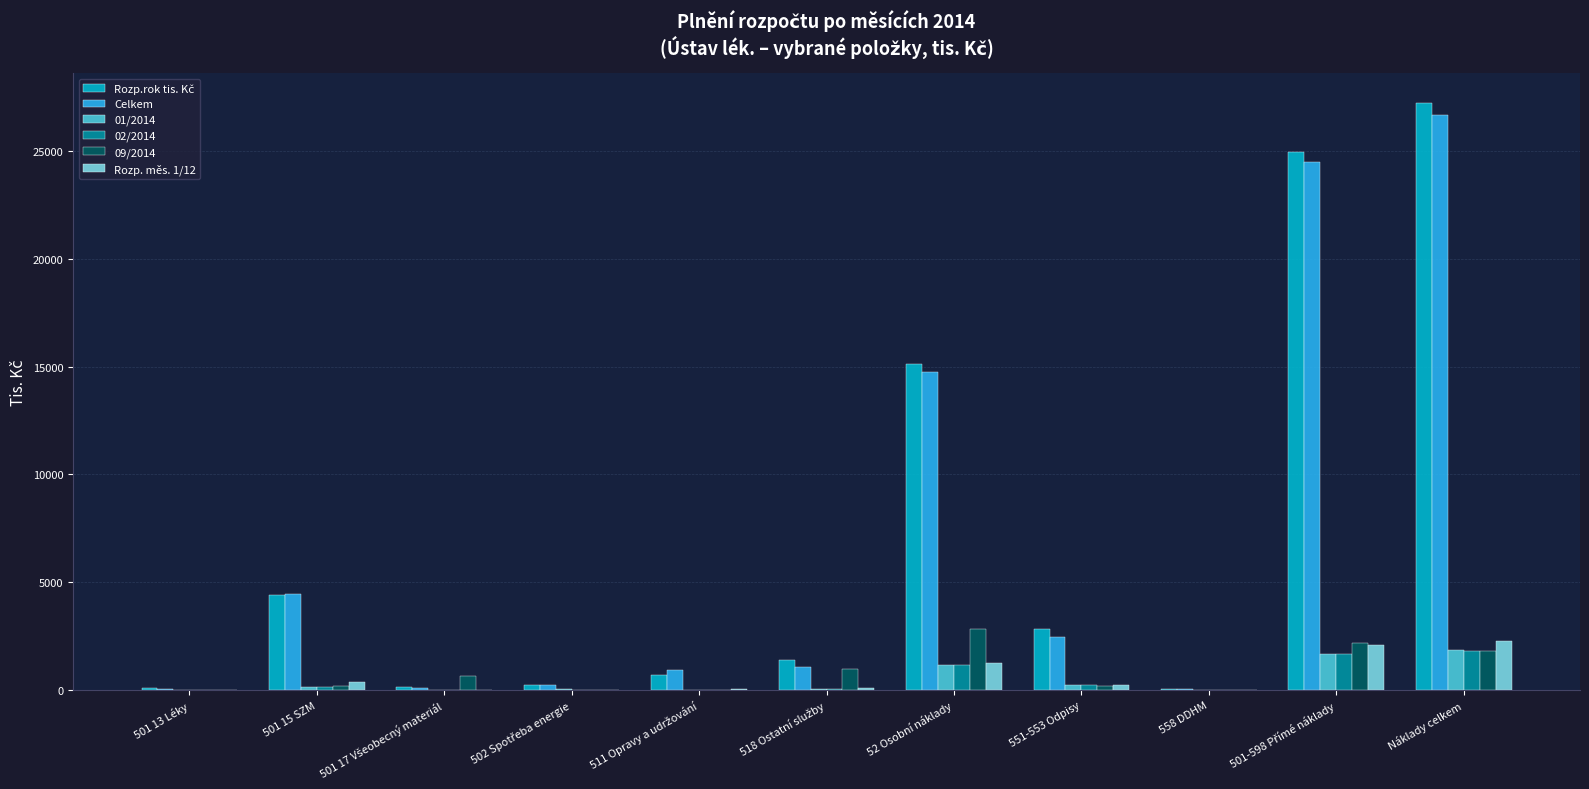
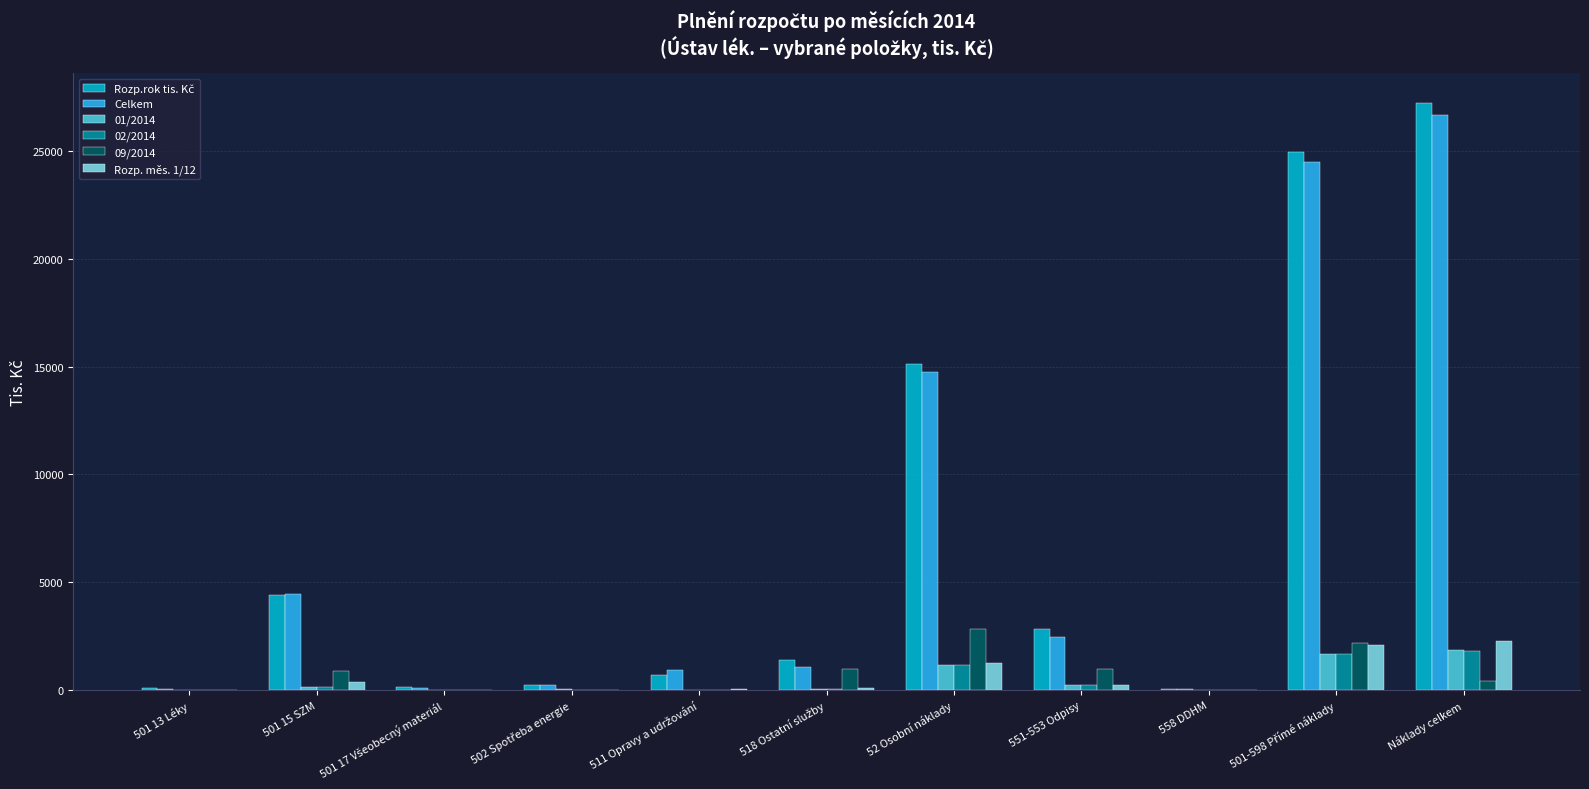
  {
    "09/2014": {
-     "501 15 SZM": 200,
-     "501 17 Všeobecný materiál": 700,
+     "501 15 SZM": 900,
+     "501 17 Všeobecný materiál": 0,
      "518 Ostatní služby": 1000,
      "52 Osobní náklady": 2800,
-     "551-553 Odpisy": 200,
+     "551-553 Odpisy": 1000,
      "558 DDHM": 0,
      "501-598 Přímé náklady": 2200,
-     "Náklady celkem": 1800
+     "Náklady celkem": 400
    }
  }
